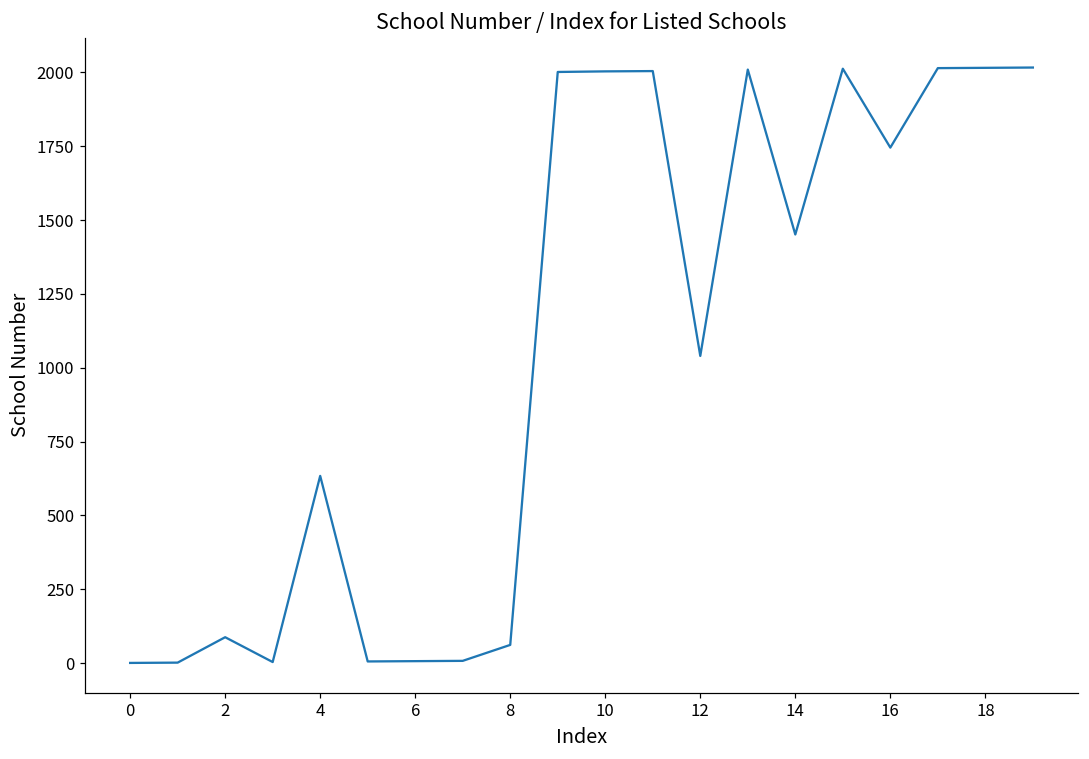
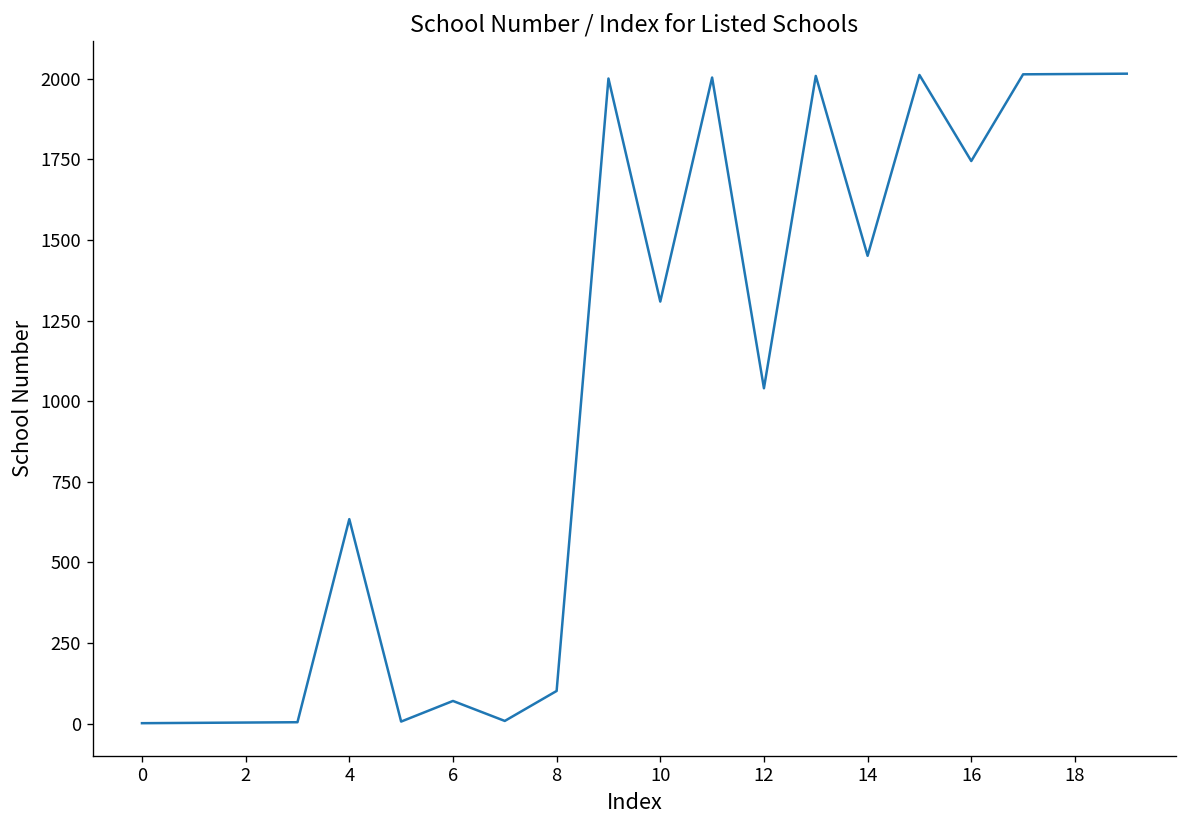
  {
    "0": 0,
-   "2": 90,
+   "2": 0,
    "4": 630,
-   "6": 10,
-   "8": 60,
-   "10": 2000,
+   "6": 70,
+   "8": 100,
+   "10": 1310,
    "12": 1040,
    "14": 1450,
    "16": 1750,
    "18": 2020
  }
